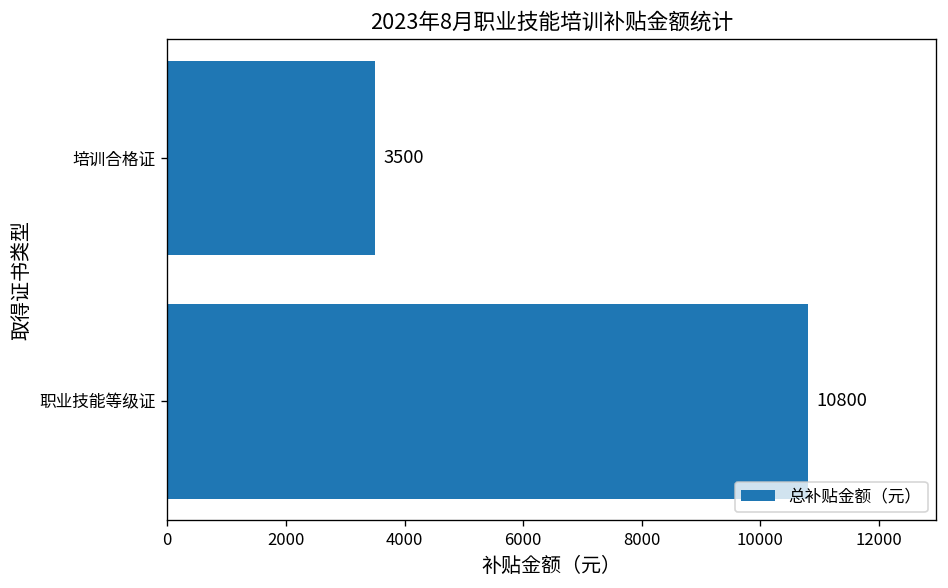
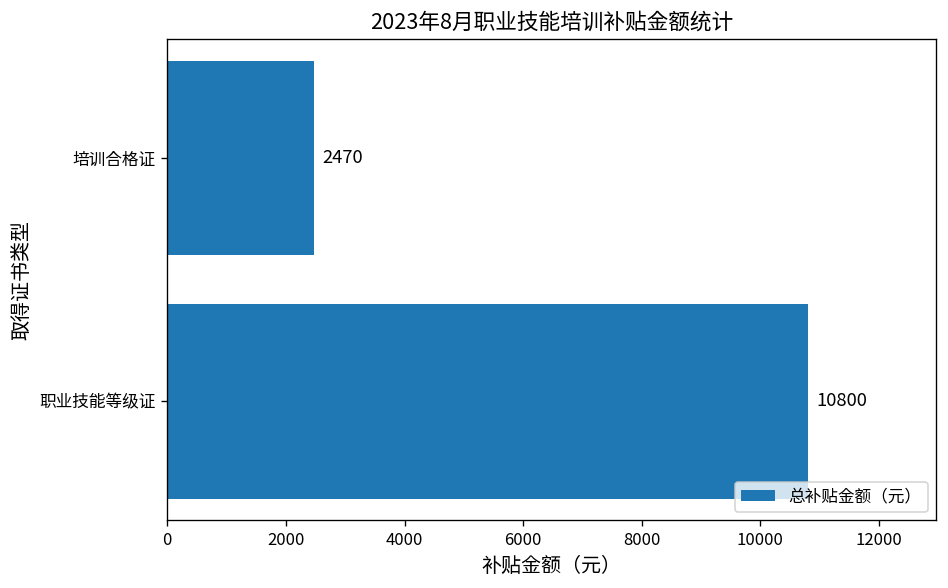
  {
-   "培训合格证": 3500,
+   "培训合格证": 2470,
    "职业技能等级证": 10800
  }
